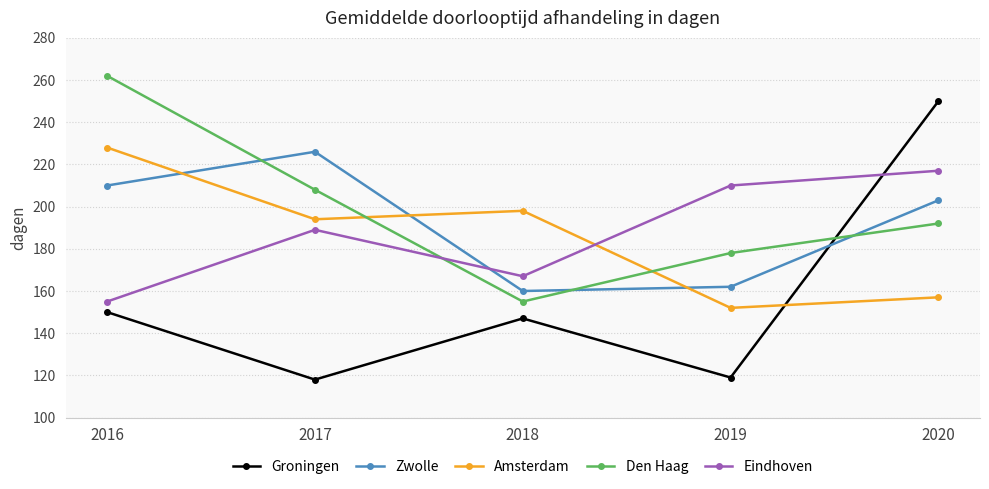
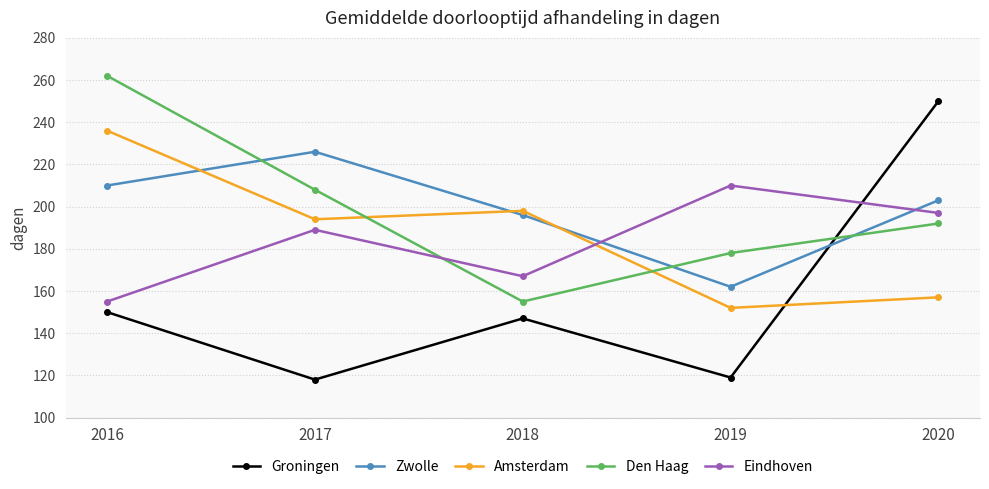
  {
    "Groningen": {
      "2016": 150,
      "2017": 118,
      "2018": 147,
      "2019": 119,
      "2020": 250
    },
    "Zwolle": {
      "2016": 210,
      "2017": 226,
-     "2018": 160,
+     "2018": 196,
      "2019": 162,
      "2020": 203
    },
    "Amsterdam": {
-     "2016": 228,
+     "2016": 236,
      "2017": 194,
      "2018": 198,
      "2019": 152,
      "2020": 157
    },
    "Den Haag": {
      "2016": 262,
      "2017": 208,
      "2018": 155,
      "2019": 178,
      "2020": 192
    },
    "Eindhoven": {
      "2016": 155,
      "2017": 189,
      "2018": 167,
      "2019": 210,
-     "2020": 217
+     "2020": 197
    }
  }
